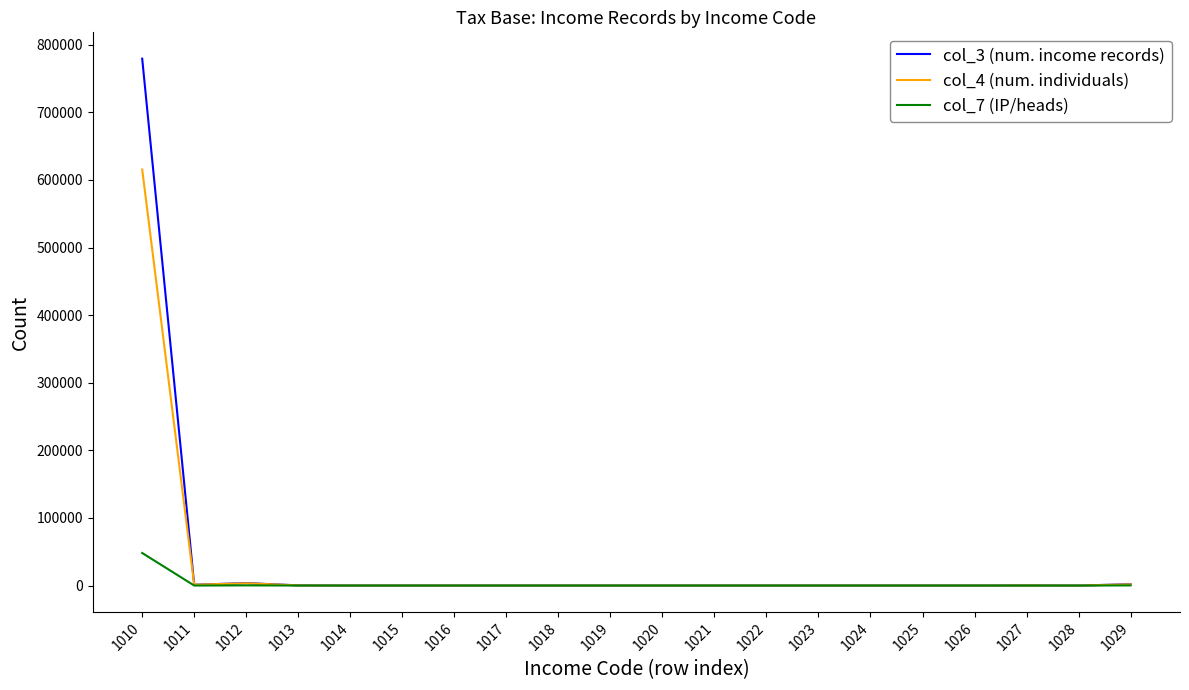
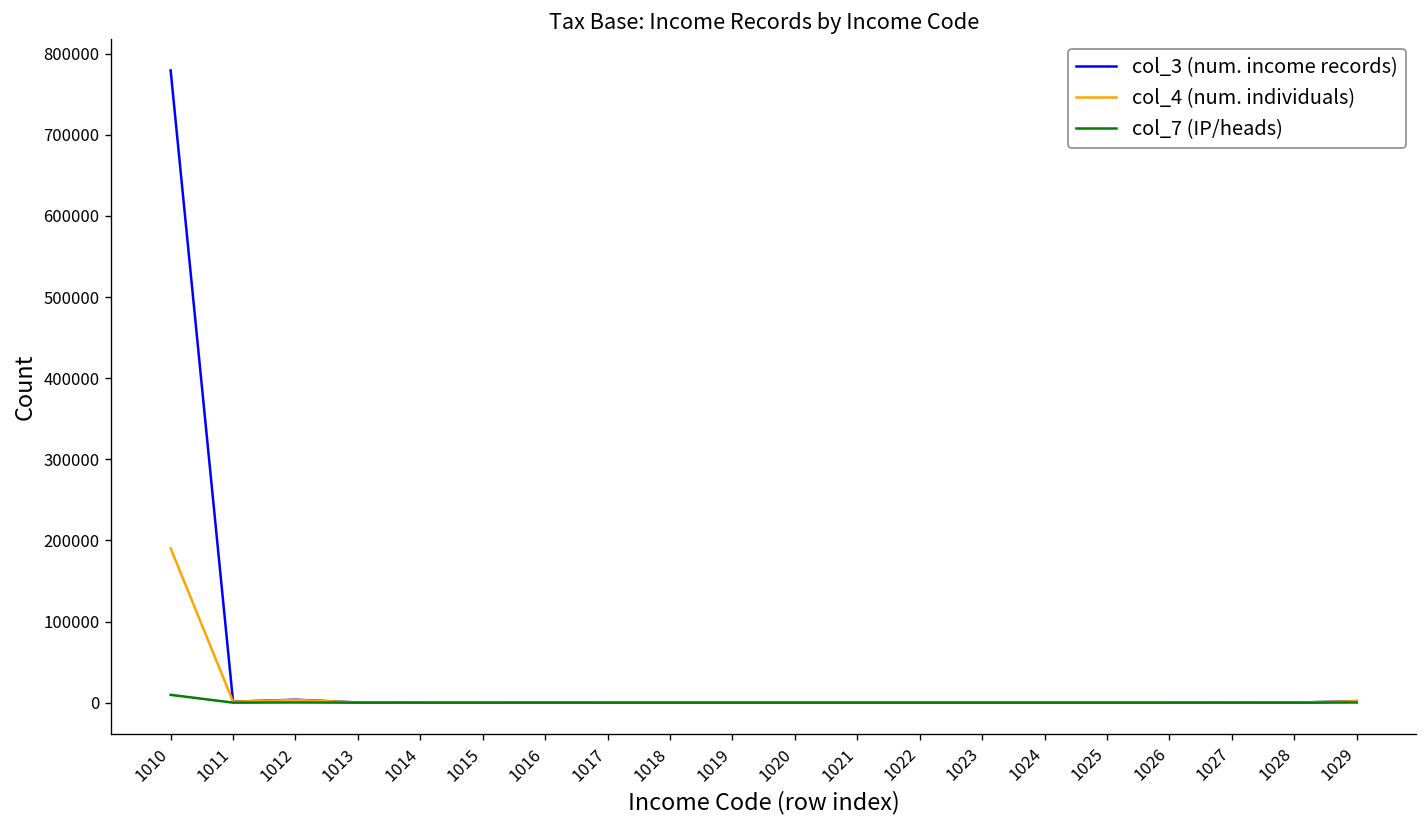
  {
    "col_3 (num. income records)": {
      "1010": 780000
    },
    "col_4 (num. individuals)": {
-     "1010": 620000
+     "1010": 190000
    },
    "col_7 (IP/heads)": {
-     "1010": 50000
+     "1010": 10000
    }
  }
